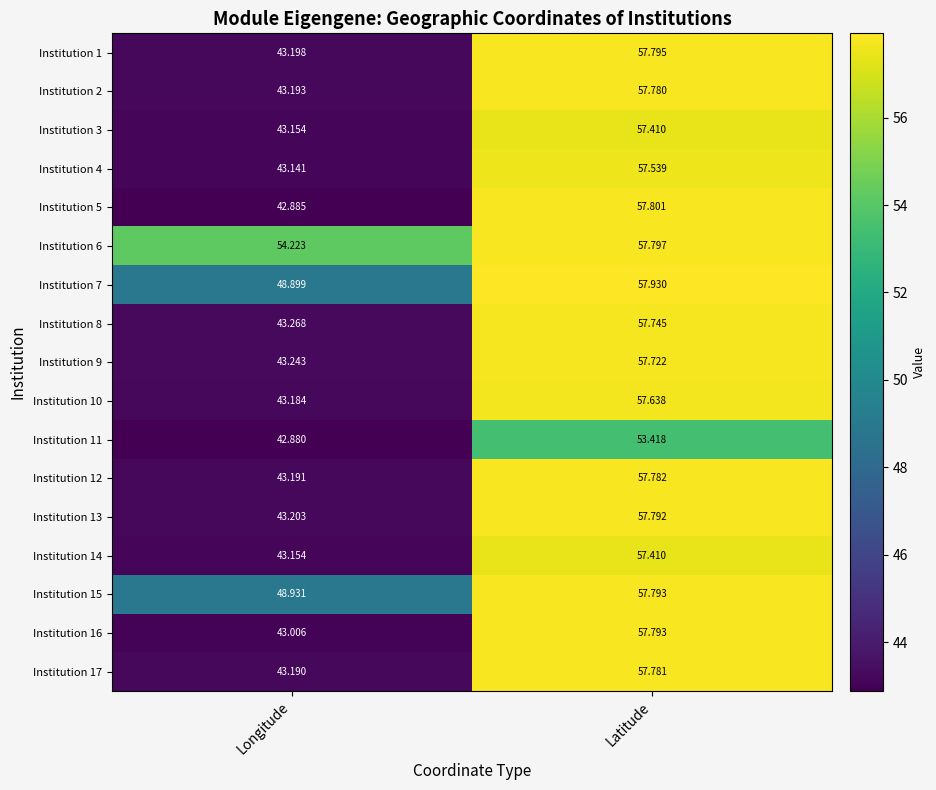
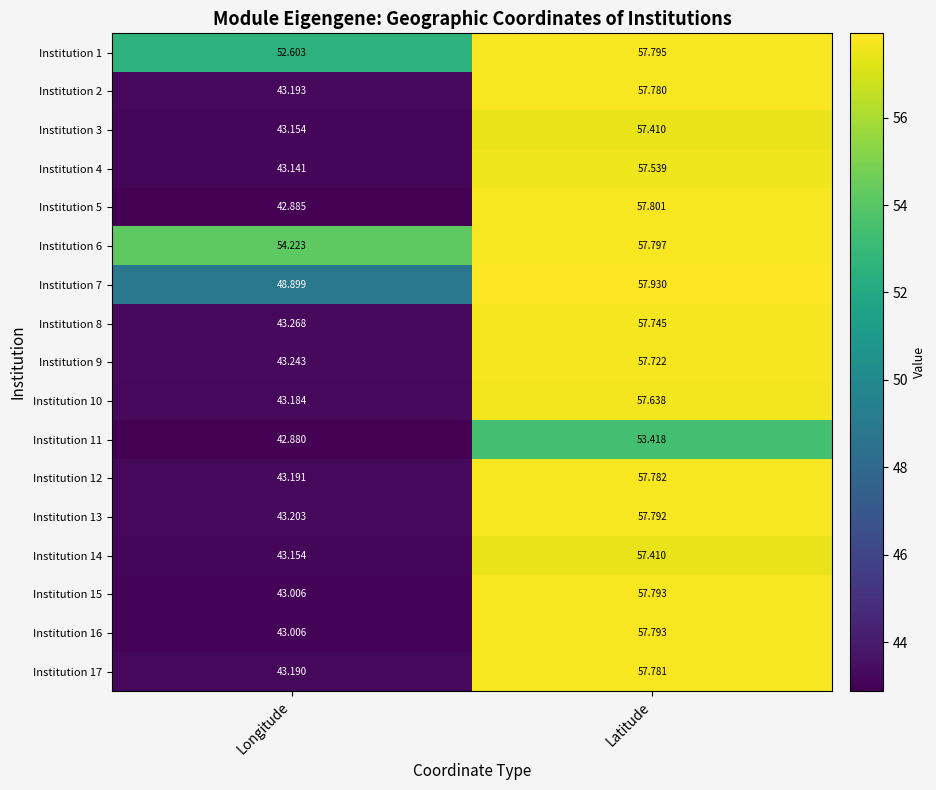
  {
    "Institution 1": {
-     "Longitude": 43.198,
+     "Longitude": 52.603,
      "Latitude": 57.795
    },
    "Institution 2": {
      "Longitude": 43.193,
      "Latitude": 57.780
    },
    "Institution 3": {
      "Longitude": 43.154,
      "Latitude": 57.410
    },
    "Institution 4": {
      "Longitude": 43.141,
      "Latitude": 57.539
    },
    "Institution 5": {
      "Longitude": 42.885,
      "Latitude": 57.801
    },
    "Institution 6": {
      "Longitude": 54.223,
      "Latitude": 57.797
    },
    "Institution 7": {
      "Longitude": 48.899,
      "Latitude": 57.930
    },
    "Institution 8": {
      "Longitude": 43.268,
      "Latitude": 57.745
    },
    "Institution 9": {
      "Longitude": 43.243,
      "Latitude": 57.722
    },
    "Institution 10": {
      "Longitude": 43.184,
      "Latitude": 57.638
    },
    "Institution 11": {
      "Longitude": 42.880,
      "Latitude": 53.418
    },
    "Institution 12": {
      "Longitude": 43.191,
      "Latitude": 57.782
    },
    "Institution 13": {
      "Longitude": 43.203,
      "Latitude": 57.792
    },
    "Institution 14": {
      "Longitude": 43.154,
      "Latitude": 57.410
    },
    "Institution 15": {
-     "Longitude": 48.931,
+     "Longitude": 43.006,
      "Latitude": 57.793
    },
    "Institution 16": {
      "Longitude": 43.006,
      "Latitude": 57.793
    },
    "Institution 17": {
      "Longitude": 43.190,
      "Latitude": 57.781
    }
  }
